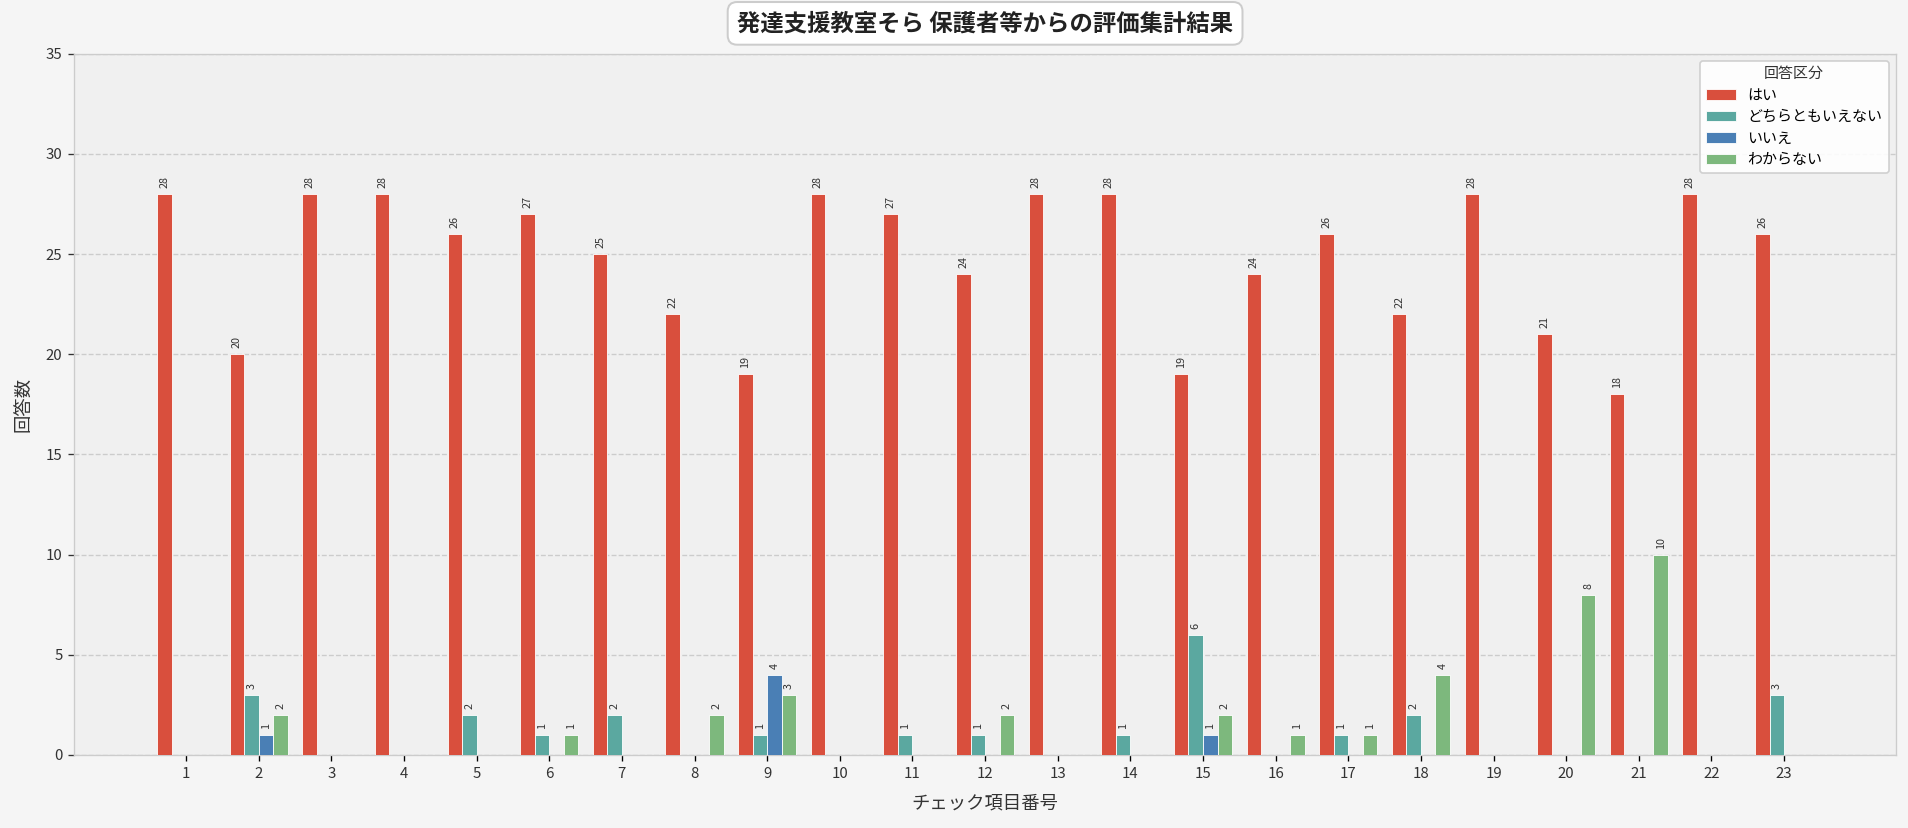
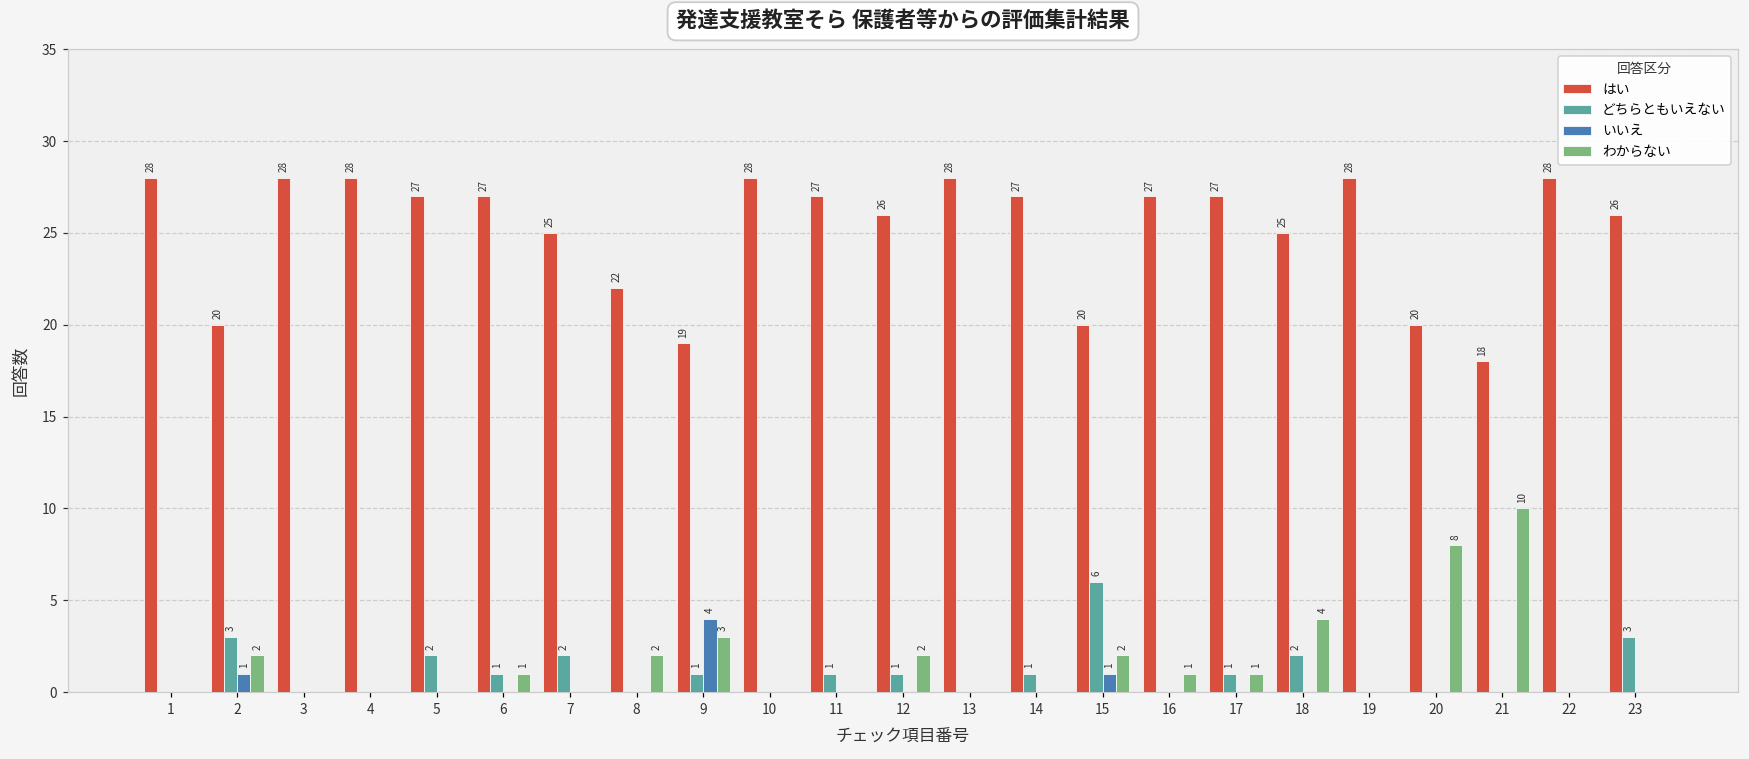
  {
    "はい": {
      "1": 28,
      "2": 20,
      "3": 28,
      "4": 28,
-     "5": 26,
+     "5": 27,
      "6": 27,
      "7": 25,
      "8": 22,
      "9": 19,
      "10": 28,
      "11": 27,
-     "12": 24,
+     "12": 26,
      "13": 28,
-     "14": 28,
-     "15": 19,
-     "16": 24,
-     "17": 26,
-     "18": 22,
+     "14": 27,
+     "15": 20,
+     "16": 27,
+     "17": 27,
+     "18": 25,
      "19": 28,
-     "20": 21,
+     "20": 20,
      "21": 18,
      "22": 28,
      "23": 26
    }
  }
